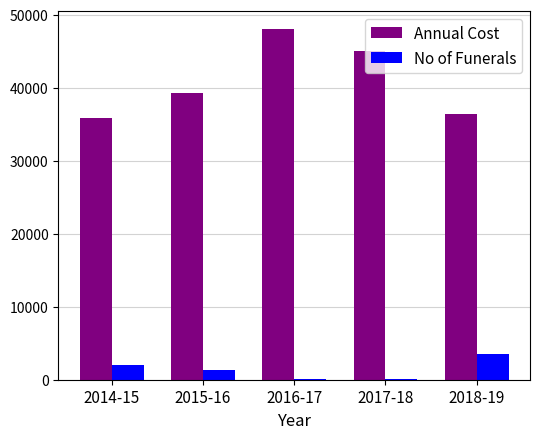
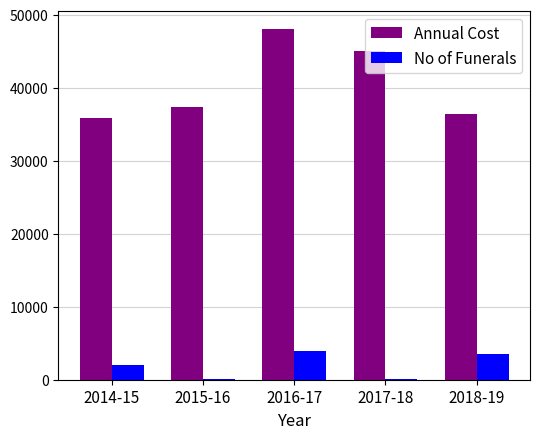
  {
    "Annual Cost": {
      "2014-15": 36000,
-     "2015-16": 39000,
+     "2015-16": 37000,
      "2016-17": 48000,
      "2018-19": 36000
    },
    "No of Funerals": {
      "2014-15": 2000,
-     "2015-16": 1000,
-     "2016-17": 0,
+     "2015-16": 0,
+     "2016-17": 4000,
      "2018-19": 3000
    }
  }
